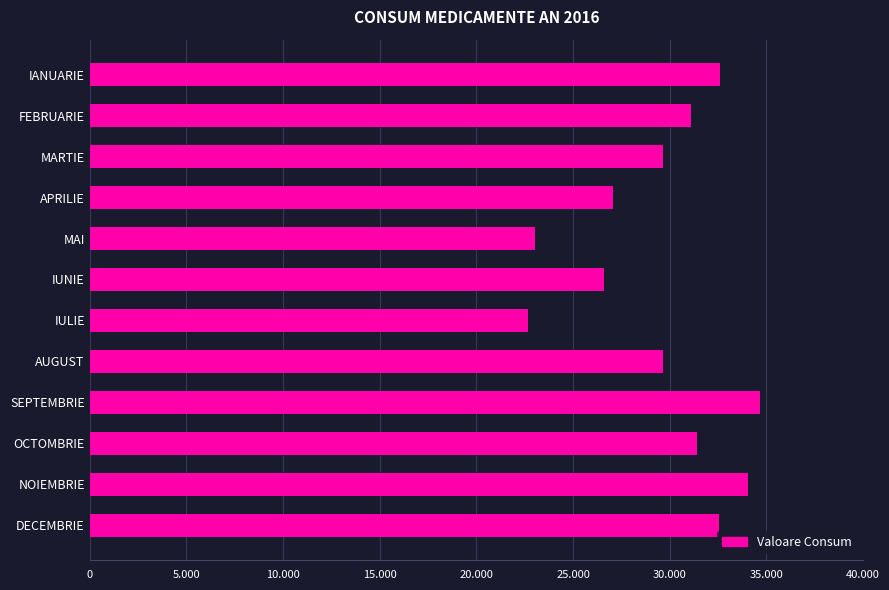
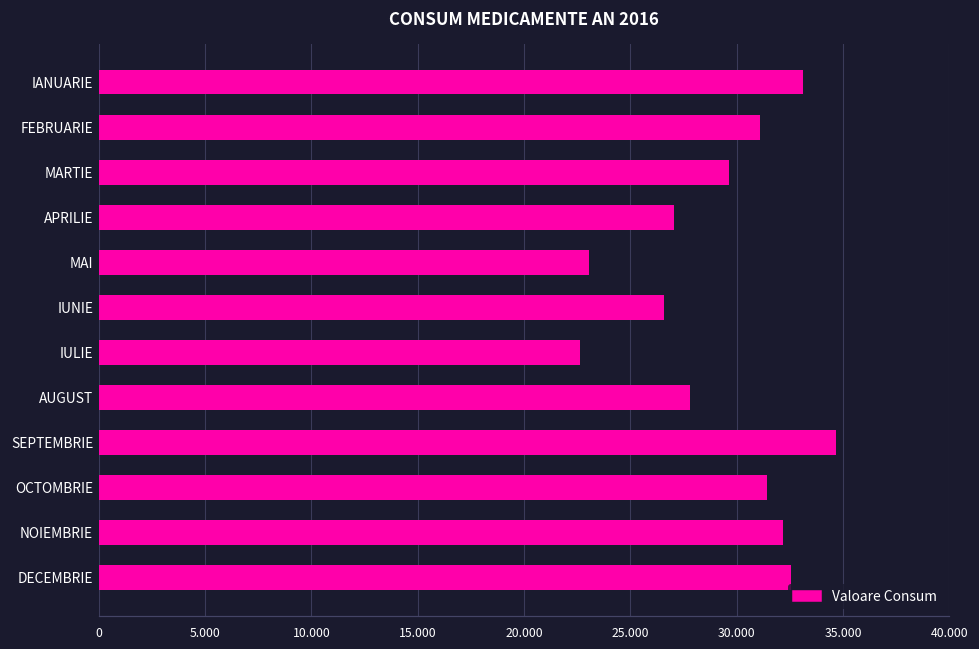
  {
-   "IANUARIE": 32.6,
+   "IANUARIE": 33.1,
    "FEBRUARIE": 31.1,
    "MARTIE": 29.6,
    "APRILIE": 27.1,
    "MAI": 23.1,
    "IUNIE": 26.6,
    "IULIE": 22.7,
-   "AUGUST": 29.7,
+   "AUGUST": 27.8,
    "SEPTEMBRIE": 34.7,
    "OCTOMBRIE": 31.4,
-   "NOIEMBRIE": 34.0,
+   "NOIEMBRIE": 32.2,
    "DECEMBRIE": 32.6
  }
